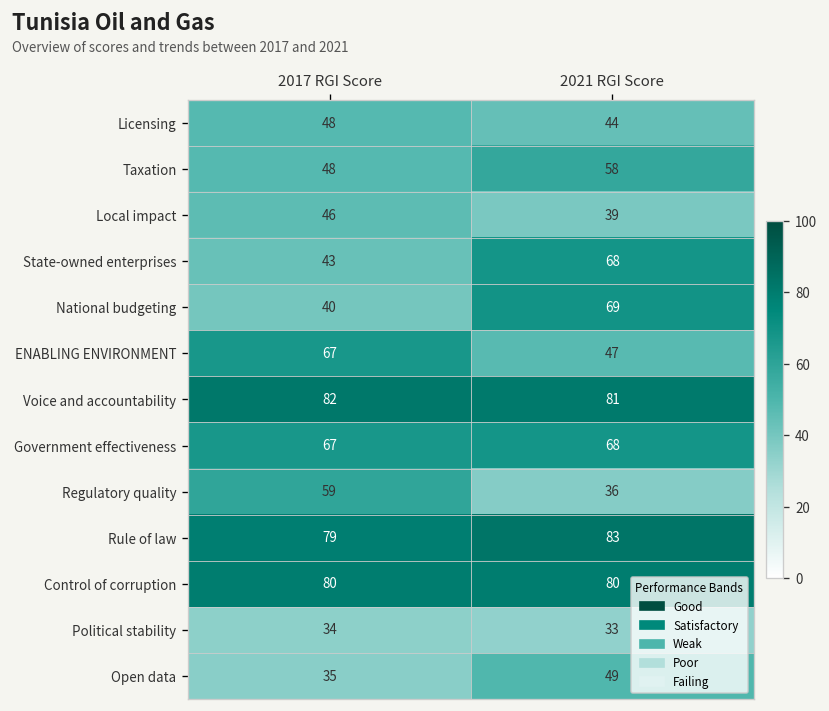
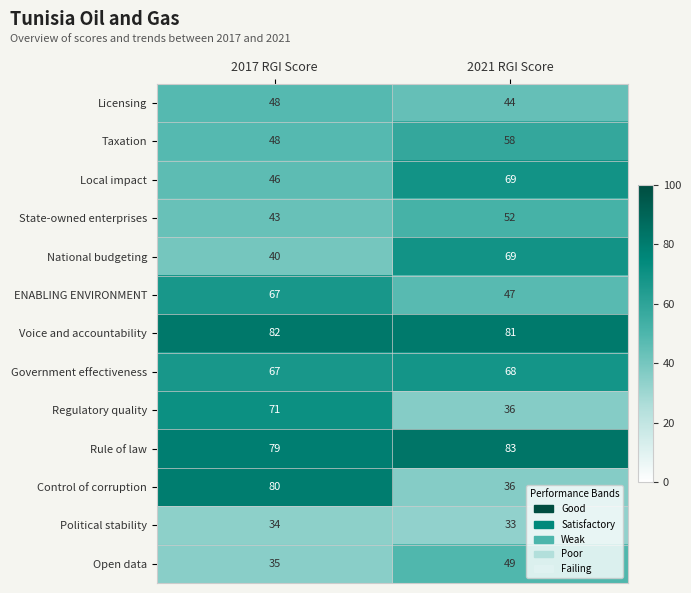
  {
    "Licensing": {
      "2017 RGI Score": 48,
      "2021 RGI Score": 44
    },
    "Taxation": {
      "2017 RGI Score": 48,
      "2021 RGI Score": 58
    },
    "Local impact": {
      "2017 RGI Score": 46,
-     "2021 RGI Score": 39
+     "2021 RGI Score": 69
    },
    "State-owned enterprises": {
      "2017 RGI Score": 43,
-     "2021 RGI Score": 68
+     "2021 RGI Score": 52
    },
    "National budgeting": {
      "2017 RGI Score": 40,
      "2021 RGI Score": 69
    },
    "ENABLING ENVIRONMENT": {
      "2017 RGI Score": 67,
      "2021 RGI Score": 47
    },
    "Voice and accountability": {
      "2017 RGI Score": 82,
      "2021 RGI Score": 81
    },
    "Government effectiveness": {
      "2017 RGI Score": 67,
      "2021 RGI Score": 68
    },
    "Regulatory quality": {
-     "2017 RGI Score": 59,
+     "2017 RGI Score": 71,
      "2021 RGI Score": 36
    },
    "Rule of law": {
      "2017 RGI Score": 79,
      "2021 RGI Score": 83
    },
    "Control of corruption": {
      "2017 RGI Score": 80,
-     "2021 RGI Score": 80
+     "2021 RGI Score": 36
    },
    "Political stability": {
      "2017 RGI Score": 34,
      "2021 RGI Score": 33
    },
    "Open data": {
      "2017 RGI Score": 35,
      "2021 RGI Score": 49
    }
  }
